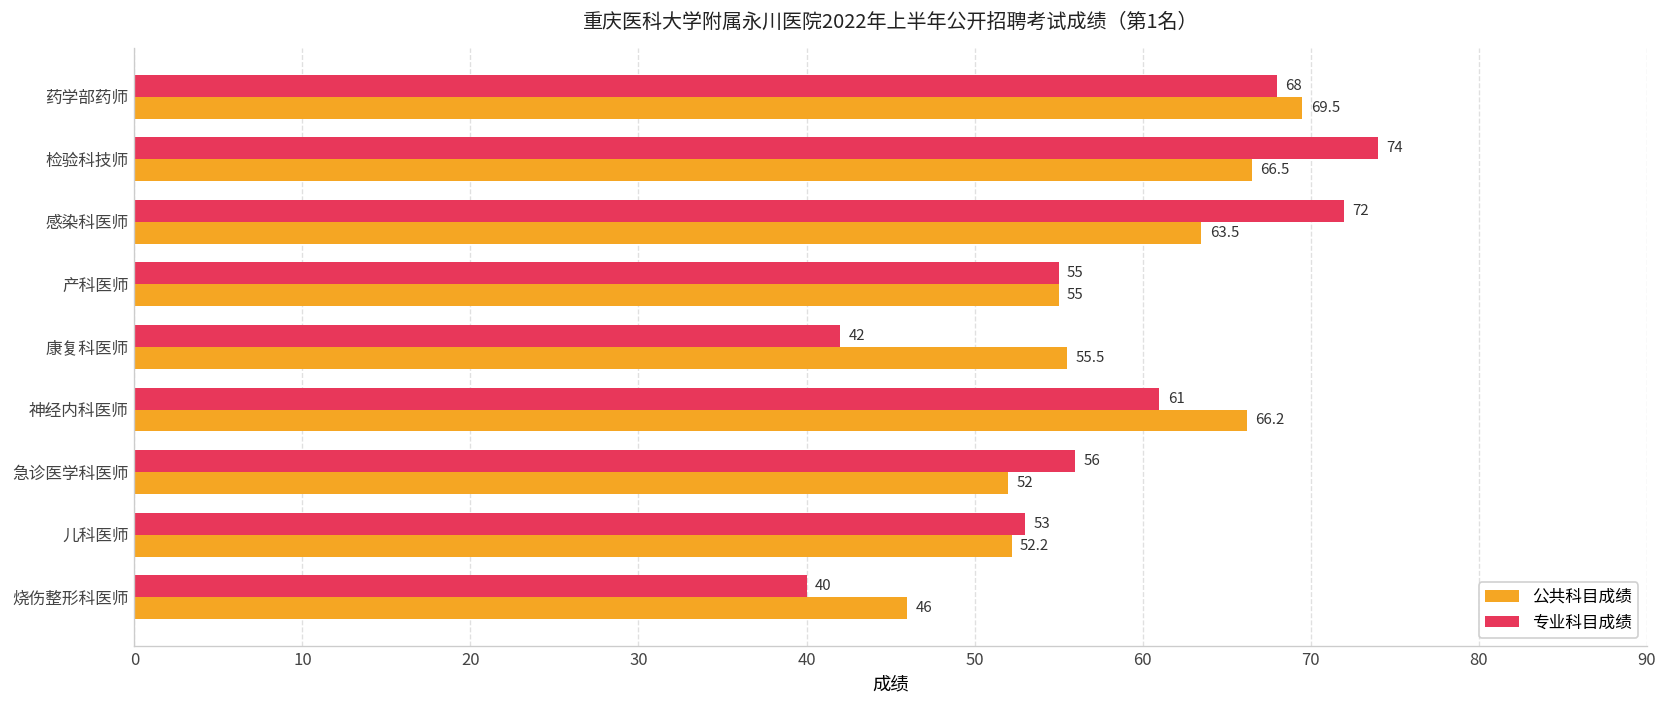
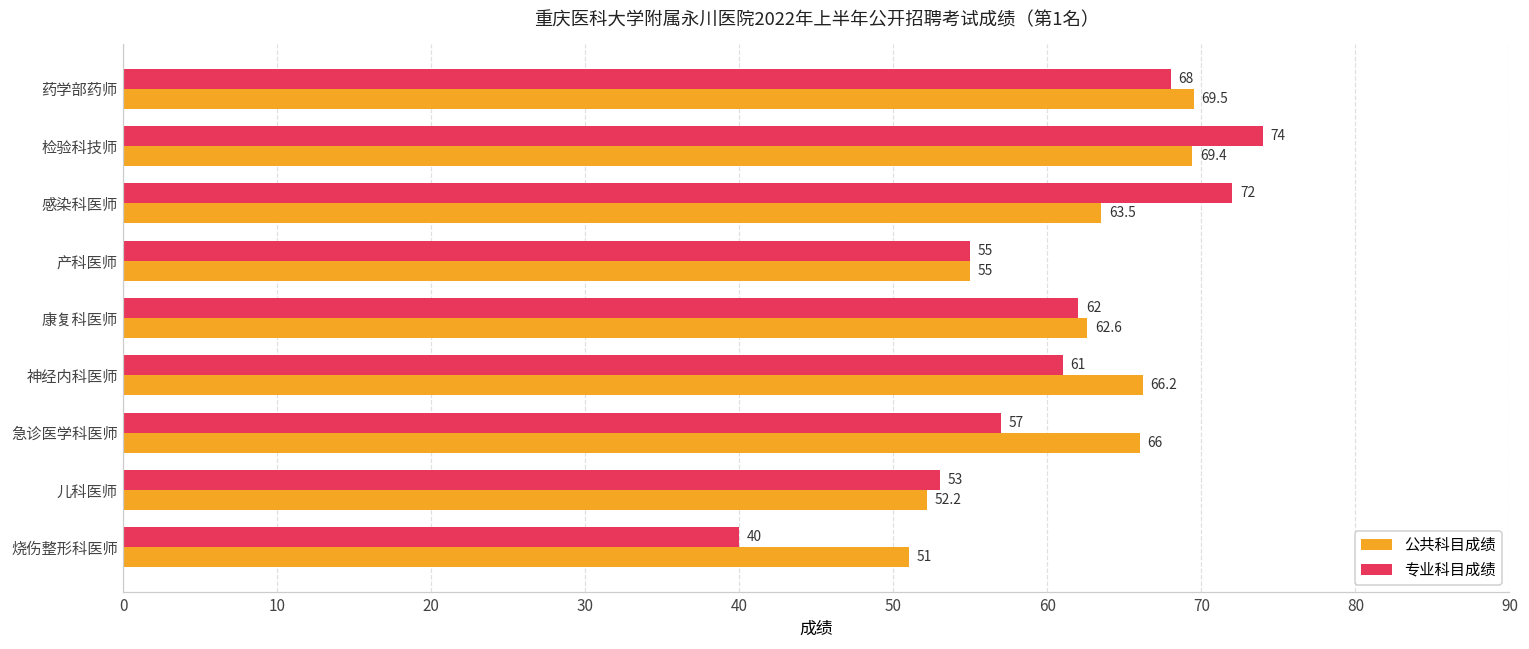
  {
    "公共科目成绩": {
      "药学部药师": 69.5,
-     "检验科技师": 66.5,
+     "检验科技师": 69.4,
      "感染科医师": 63.5,
      "产科医师": 55,
-     "康复科医师": 55.5,
+     "康复科医师": 62.6,
      "神经内科医师": 66.2,
-     "急诊医学科医师": 52,
+     "急诊医学科医师": 66,
      "儿科医师": 52.2,
-     "烧伤整形科医师": 46
+     "烧伤整形科医师": 51
    },
    "专业科目成绩": {
      "药学部药师": 68,
      "检验科技师": 74,
      "感染科医师": 72,
      "产科医师": 55,
-     "康复科医师": 42,
+     "康复科医师": 62,
      "神经内科医师": 61,
-     "急诊医学科医师": 56,
+     "急诊医学科医师": 57,
      "儿科医师": 53,
      "烧伤整形科医师": 40
    }
  }
